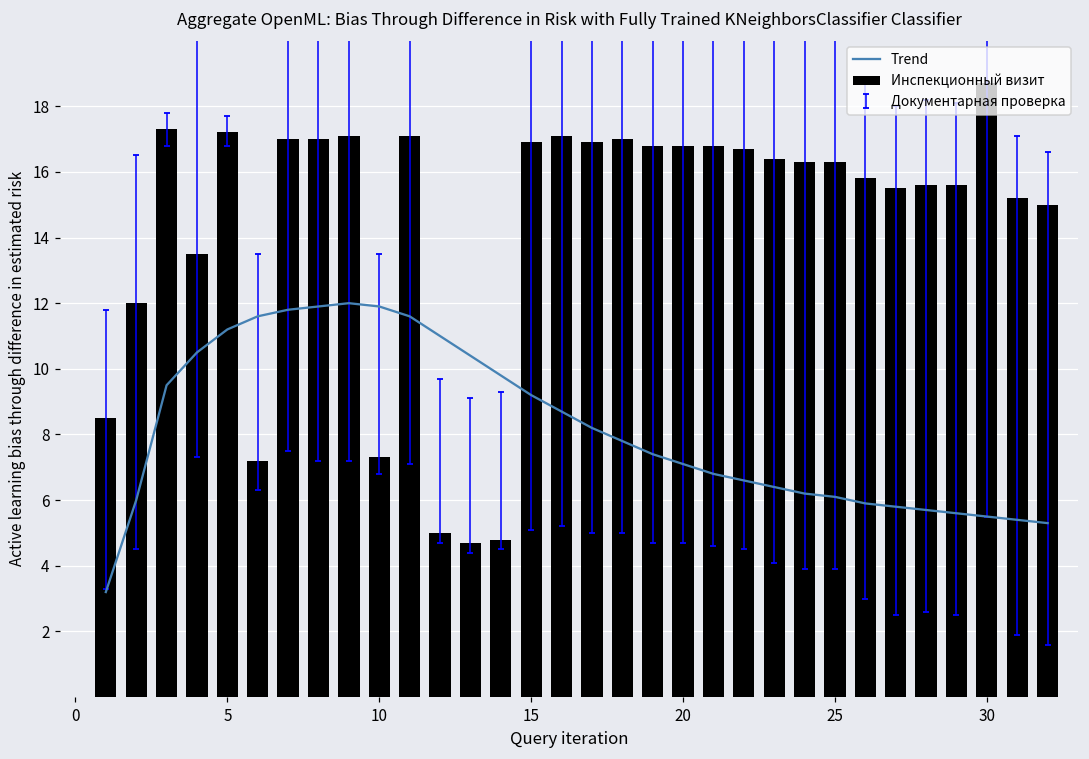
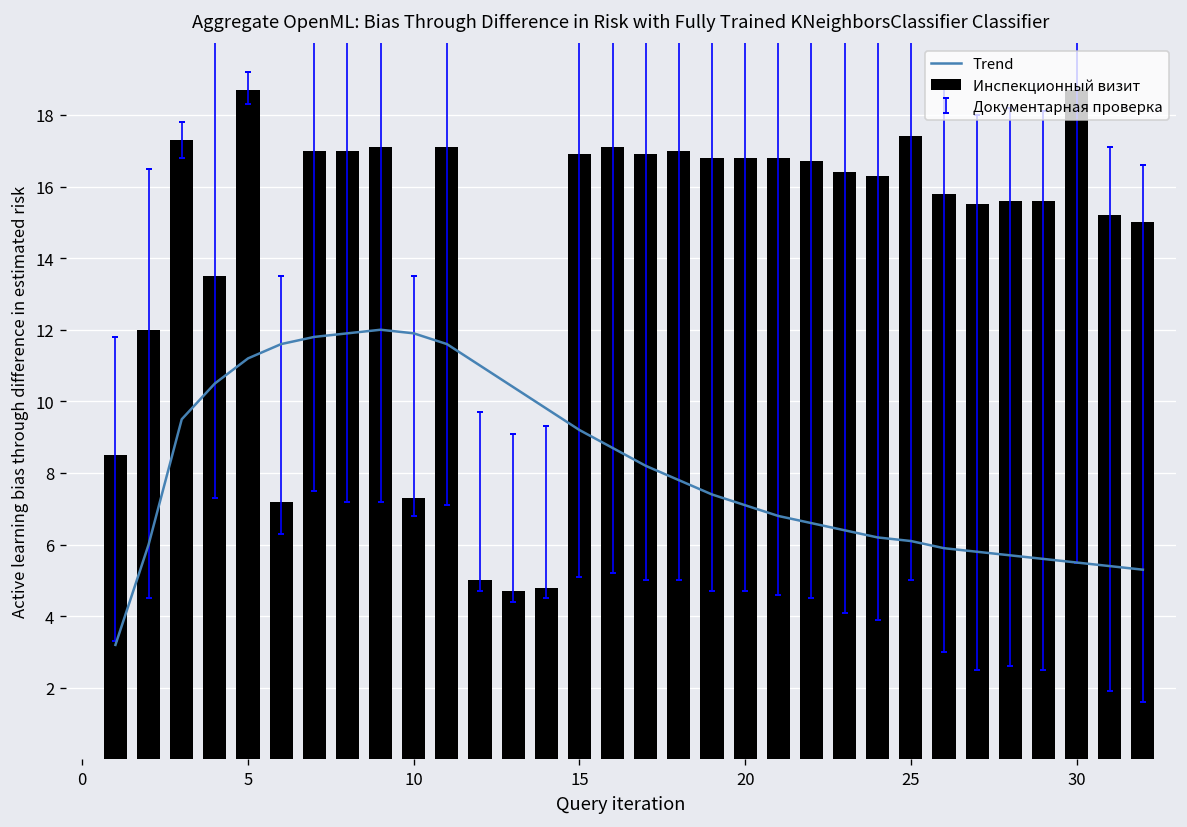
  {
    "Инспекционный визит": {
-     "5": 17.2,
+     "5": 18.7,
      "10": 7.3,
      "15": 16.9,
      "20": 16.8,
-     "25": 16.3
+     "25": 17.4
    }
  }
